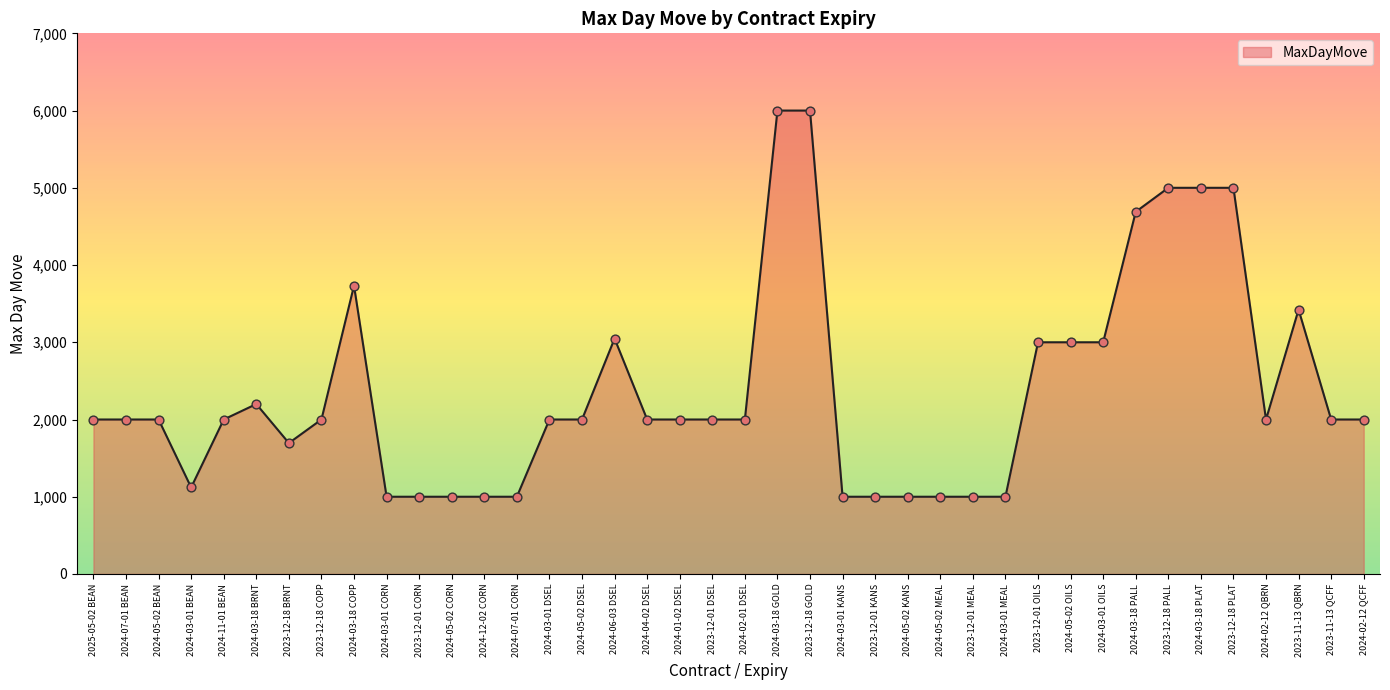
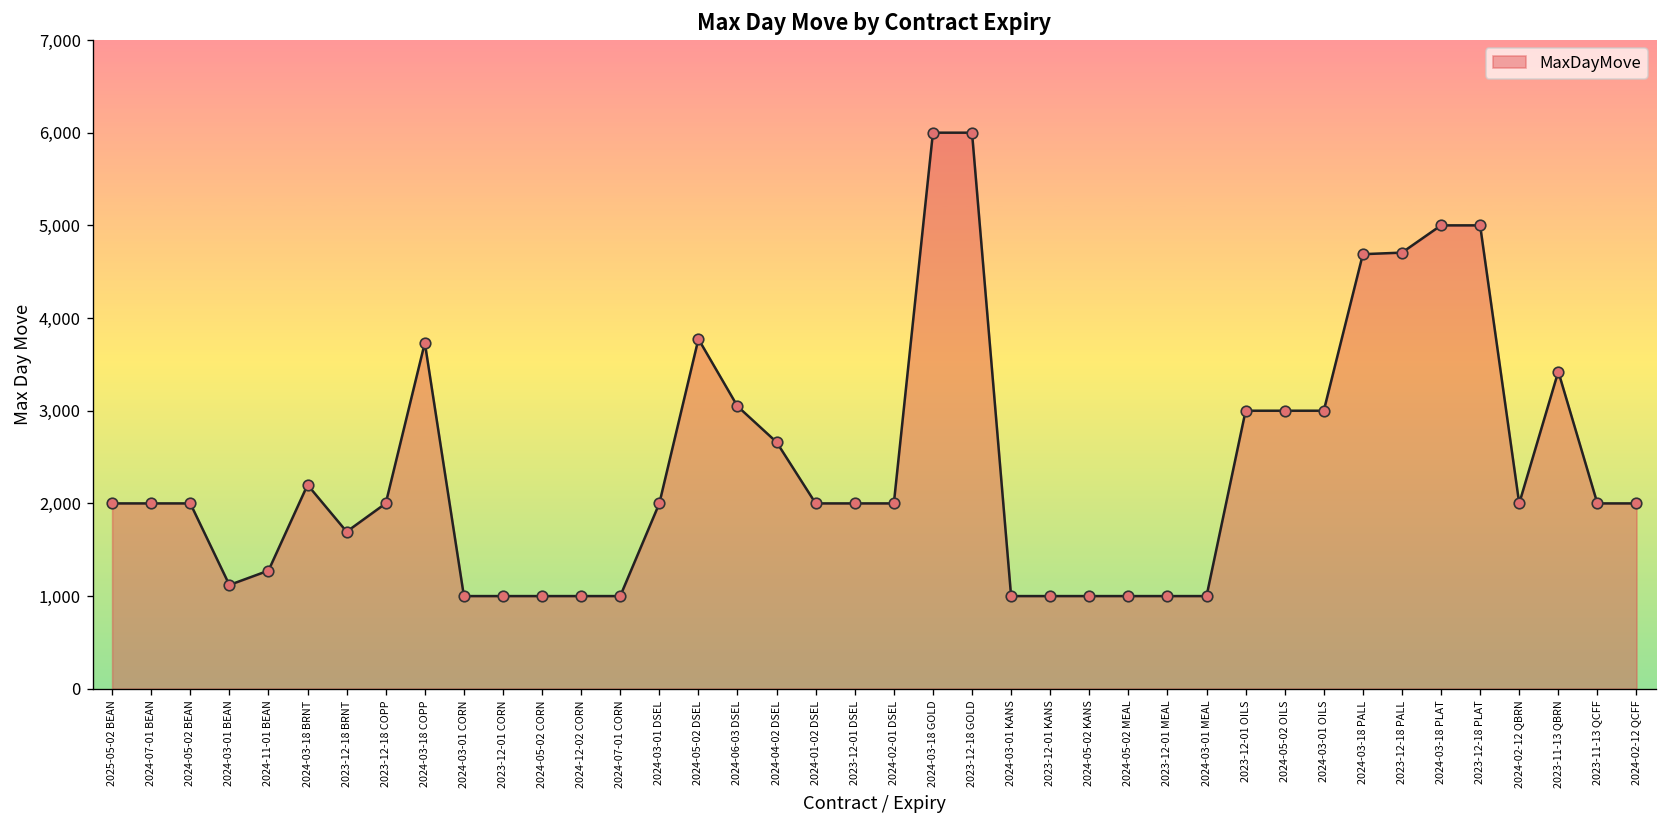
  {
    "2025-05-02 BEAN": "2,000",
    "2024-07-01 BEAN": "2,000",
    "2024-05-02 BEAN": "2,000",
    "2024-03-01 BEAN": "1,100",
-   "2024-11-01 BEAN": "2,000",
+   "2024-11-01 BEAN": "1,300",
    "2024-03-18 BRNT": "2,200",
    "2023-12-18 BRNT": "1,700",
    "2023-12-18 COPP": "2,000",
    "2024-03-18 COPP": "3,700",
    "2024-03-01 CORN": "1,000",
    "2023-12-01 CORN": "1,000",
    "2024-05-02 CORN": "1,000",
    "2024-12-02 CORN": "1,000",
    "2024-07-01 CORN": "1,000",
    "2024-03-01 DSEL": "2,000",
-   "2024-05-02 DSEL": "2,000",
+   "2024-05-02 DSEL": "3,800",
    "2024-06-03 DSEL": "3,000",
-   "2024-04-02 DSEL": "2,000",
+   "2024-04-02 DSEL": "2,700",
    "2024-01-02 DSEL": "2,000",
    "2023-12-01 DSEL": "2,000",
    "2024-02-01 DSEL": "2,000",
    "2024-03-18 GOLD": "6,000",
    "2023-12-18 GOLD": "6,000",
    "2024-03-01 KANS": "1,000",
    "2023-12-01 KANS": "1,000",
    "2024-05-02 KANS": "1,000",
    "2024-05-02 MEAL": "1,000",
    "2023-12-01 MEAL": "1,000",
    "2024-03-01 MEAL": "1,000",
    "2023-12-01 OILS": "3,000",
    "2024-05-02 OILS": "3,000",
    "2024-03-01 OILS": "3,000",
    "2024-03-18 PALL": "4,700",
-   "2023-12-18 PALL": "5,000",
+   "2023-12-18 PALL": "4,700",
    "2024-03-18 PLAT": "5,000",
    "2023-12-18 PLAT": "5,000",
    "2024-02-12 QBRN": "2,000",
    "2023-11-13 QBRN": "3,400",
    "2023-11-13 QCFF": "2,000",
    "2024-02-12 QCFF": "2,000"
  }
